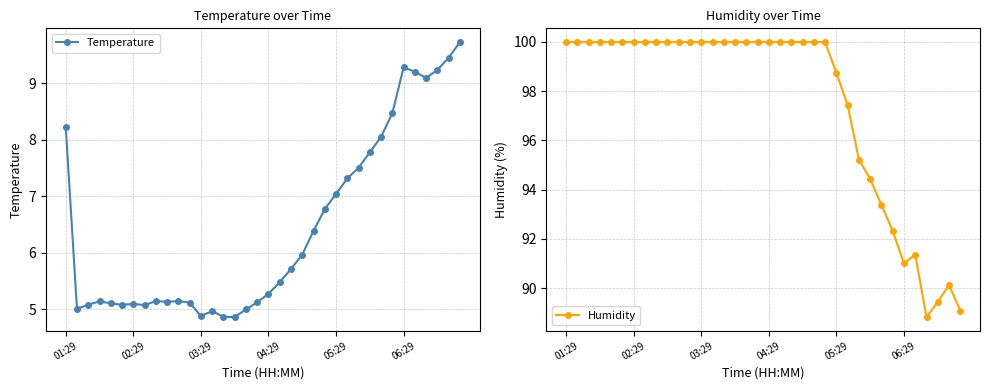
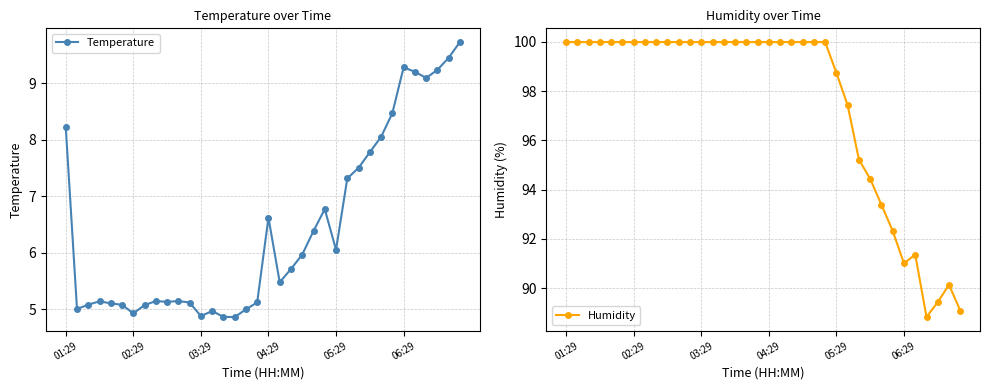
  {
    "Temperature over Time": {
      "01:29": 8.2,
-     "02:29": 5.1,
+     "02:29": 4.9,
      "03:29": 4.9,
-     "04:29": 5.3,
-     "05:29": 7.0,
+     "04:29": 6.6,
+     "05:29": 6.1,
      "06:29": 9.3
    },
    "Humidity over Time": {
      "01:29": 100.0,
      "02:29": 100.0,
      "03:29": 100.0,
      "04:29": 100.0,
      "05:29": 98.7,
      "06:29": 91.0
    }
  }
